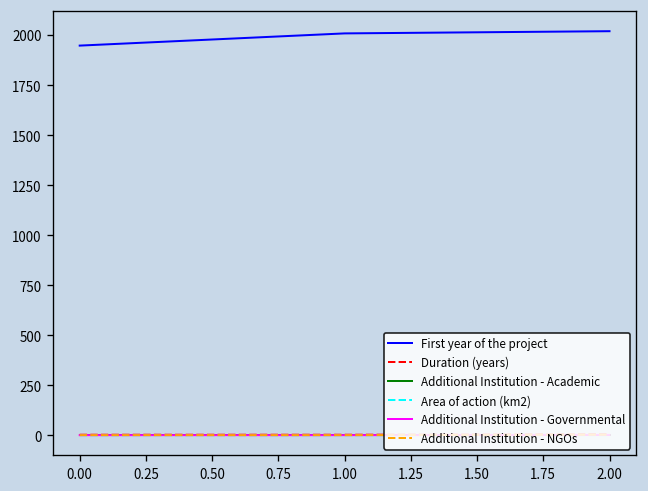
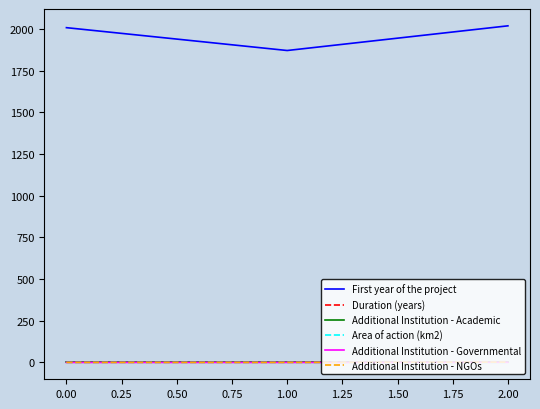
  {
    "First year of the project": {
-     "0.00": 1950,
-     "1.00": 2010,
+     "0.00": 2010,
+     "1.00": 1870,
      "2.00": 2020
    },
    "Additional Institution - NGOs": {
      "0.00": 0,
      "1.00": 0
    }
  }
